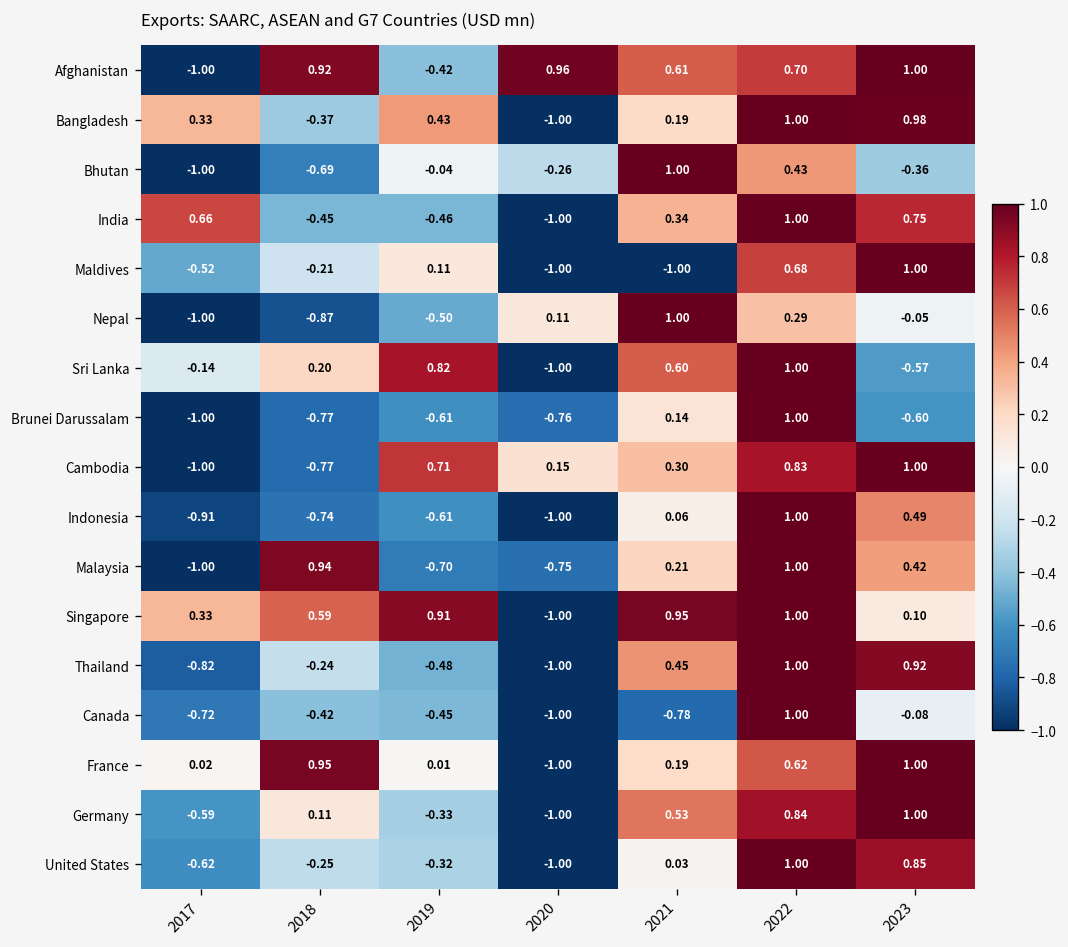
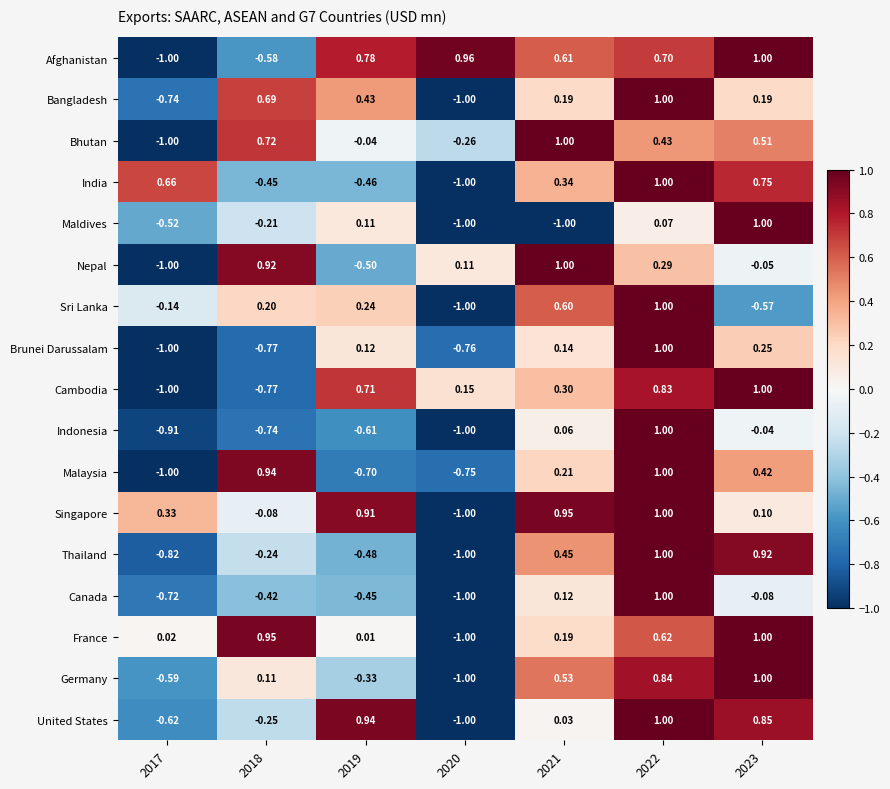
  {
    "Afghanistan": {
      "2017": -1.00,
-     "2018": 0.92,
-     "2019": -0.42,
+     "2018": -0.58,
+     "2019": 0.78,
      "2020": 0.96,
      "2021": 0.61,
      "2022": 0.70,
      "2023": 1.00
    },
    "Bangladesh": {
-     "2017": 0.33,
-     "2018": -0.37,
+     "2017": -0.74,
+     "2018": 0.69,
      "2019": 0.43,
      "2020": -1.00,
      "2021": 0.19,
      "2022": 1.00,
-     "2023": 0.98
+     "2023": 0.19
    },
    "Bhutan": {
      "2017": -1.00,
-     "2018": -0.69,
+     "2018": 0.72,
      "2019": -0.04,
      "2020": -0.26,
      "2021": 1.00,
      "2022": 0.43,
-     "2023": -0.36
+     "2023": 0.51
    },
    "India": {
      "2017": 0.66,
      "2018": -0.45,
      "2019": -0.46,
      "2020": -1.00,
      "2021": 0.34,
      "2022": 1.00,
      "2023": 0.75
    },
    "Maldives": {
      "2017": -0.52,
      "2018": -0.21,
      "2019": 0.11,
      "2020": -1.00,
      "2021": -1.00,
-     "2022": 0.68,
+     "2022": 0.07,
      "2023": 1.00
    },
    "Nepal": {
      "2017": -1.00,
-     "2018": -0.87,
+     "2018": 0.92,
      "2019": -0.50,
      "2020": 0.11,
      "2021": 1.00,
      "2022": 0.29,
      "2023": -0.05
    },
    "Sri Lanka": {
      "2017": -0.14,
      "2018": 0.20,
-     "2019": 0.82,
+     "2019": 0.24,
      "2020": -1.00,
      "2021": 0.60,
      "2022": 1.00,
      "2023": -0.57
    },
    "Brunei Darussalam": {
      "2017": -1.00,
      "2018": -0.77,
-     "2019": -0.61,
+     "2019": 0.12,
      "2020": -0.76,
      "2021": 0.14,
      "2022": 1.00,
-     "2023": -0.60
+     "2023": 0.25
    },
    "Cambodia": {
      "2017": -1.00,
      "2018": -0.77,
      "2019": 0.71,
      "2020": 0.15,
      "2021": 0.30,
      "2022": 0.83,
      "2023": 1.00
    },
    "Indonesia": {
      "2017": -0.91,
      "2018": -0.74,
      "2019": -0.61,
      "2020": -1.00,
      "2021": 0.06,
      "2022": 1.00,
-     "2023": 0.49
+     "2023": -0.04
    },
    "Malaysia": {
      "2017": -1.00,
      "2018": 0.94,
      "2019": -0.70,
      "2020": -0.75,
      "2021": 0.21,
      "2022": 1.00,
      "2023": 0.42
    },
    "Singapore": {
      "2017": 0.33,
-     "2018": 0.59,
+     "2018": -0.08,
      "2019": 0.91,
      "2020": -1.00,
      "2021": 0.95,
      "2022": 1.00,
      "2023": 0.10
    },
    "Thailand": {
      "2017": -0.82,
      "2018": -0.24,
      "2019": -0.48,
      "2020": -1.00,
      "2021": 0.45,
      "2022": 1.00,
      "2023": 0.92
    },
    "Canada": {
      "2017": -0.72,
      "2018": -0.42,
      "2019": -0.45,
      "2020": -1.00,
-     "2021": -0.78,
+     "2021": 0.12,
      "2022": 1.00,
      "2023": -0.08
    },
    "France": {
      "2017": 0.02,
      "2018": 0.95,
      "2019": 0.01,
      "2020": -1.00,
      "2021": 0.19,
      "2022": 0.62,
      "2023": 1.00
    },
    "Germany": {
      "2017": -0.59,
      "2018": 0.11,
      "2019": -0.33,
      "2020": -1.00,
      "2021": 0.53,
      "2022": 0.84,
      "2023": 1.00
    },
    "United States": {
      "2017": -0.62,
      "2018": -0.25,
-     "2019": -0.32,
+     "2019": 0.94,
      "2020": -1.00,
      "2021": 0.03,
      "2022": 1.00,
      "2023": 0.85
    }
  }
